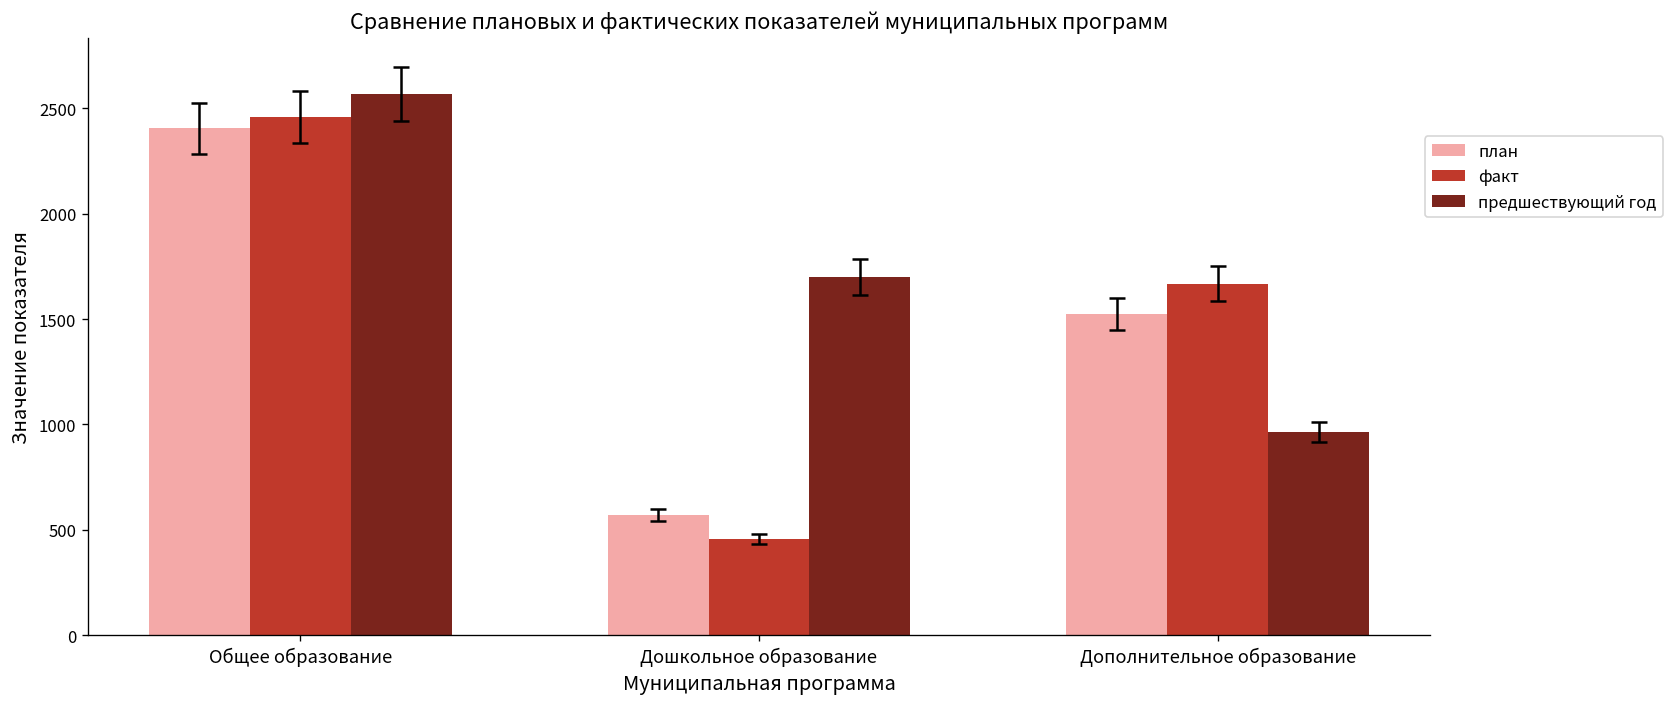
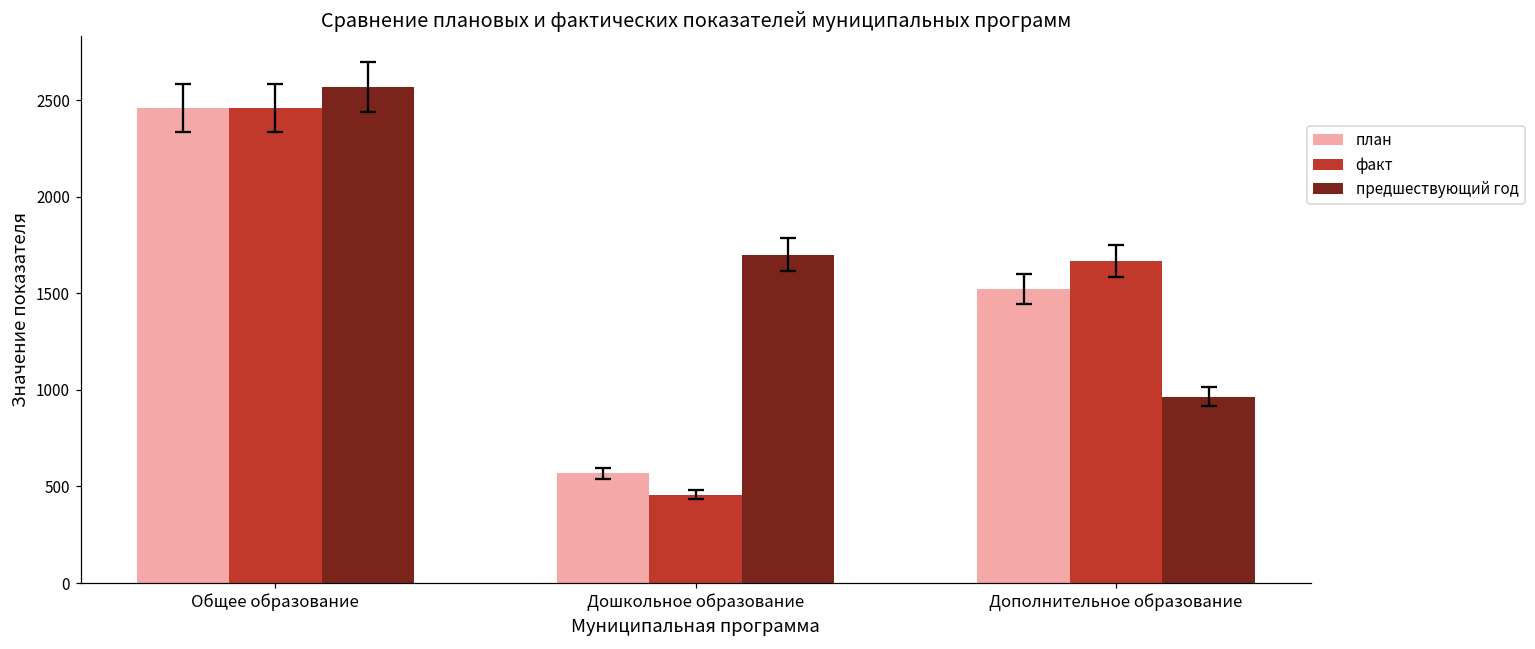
  {
    "план": {
-     "Общее образование": 2410,
+     "Общее образование": 2460,
      "Дошкольное образование": 570,
      "Дополнительное образование": 1520
    },
    "факт": {
      "Общее образование": 2460,
      "Дошкольное образование": 460,
      "Дополнительное образование": 1670
    },
    "предшествующий год": {
      "Общее образование": 2570,
      "Дошкольное образование": 1700,
      "Дополнительное образование": 970
    }
  }
